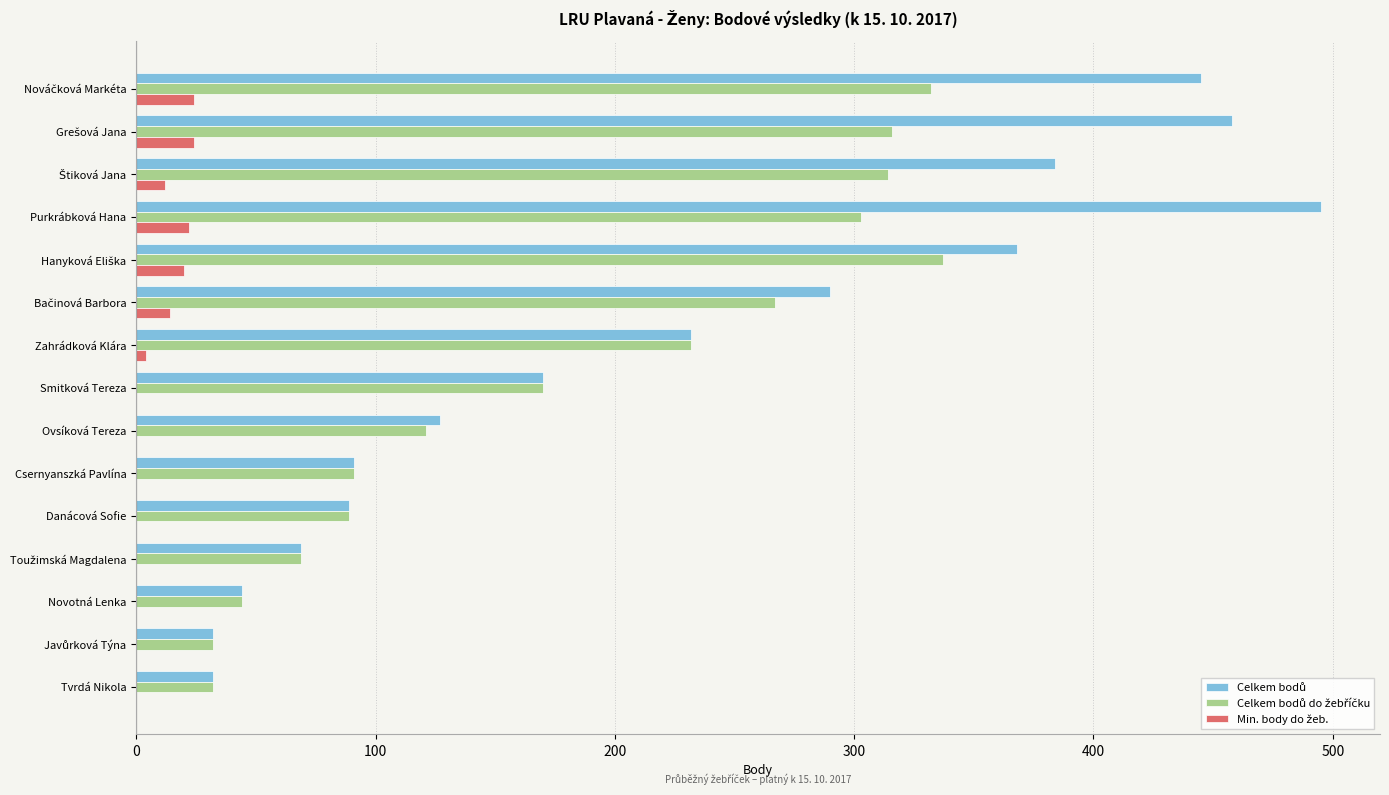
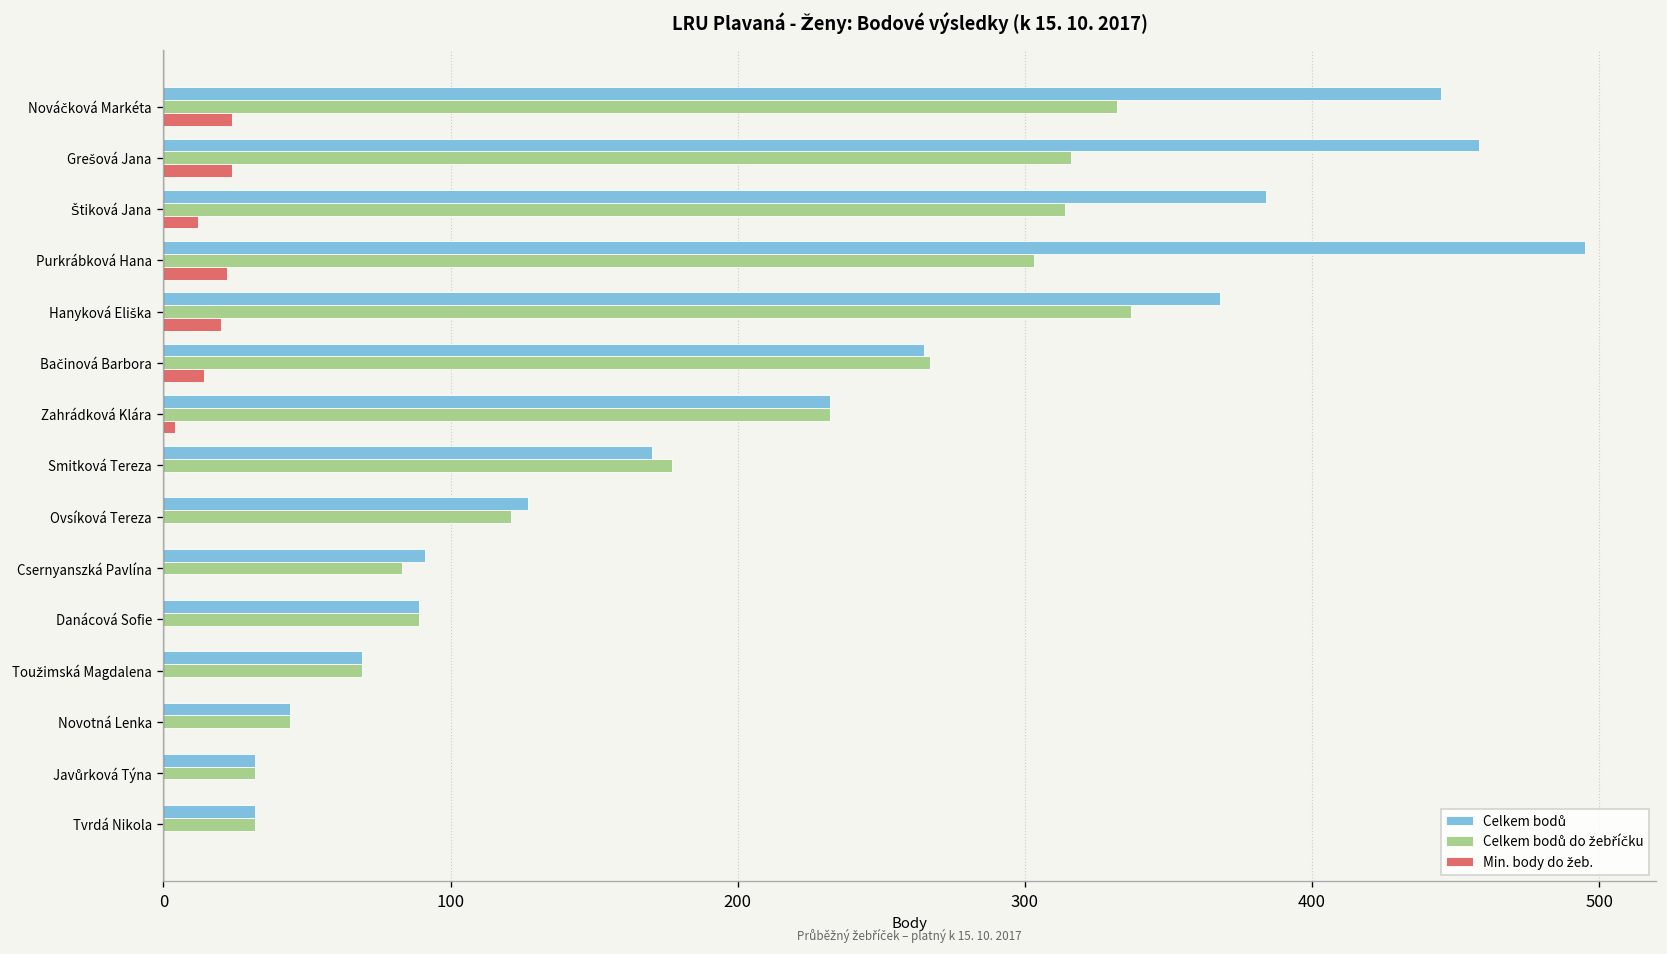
  {
    "Celkem bodů": {
      "Nováčková Markéta": 445,
      "Grešová Jana": 458,
      "Štiková Jana": 384,
      "Purkrábková Hana": 495,
      "Hanyková Eliška": 368,
-     "Bačinová Barbora": 290,
+     "Bačinová Barbora": 265,
      "Zahrádková Klára": 232,
      "Smitková Tereza": 170,
      "Ovsíková Tereza": 127,
      "Csernyanszká Pavlína": 91,
      "Danácová Sofie": 89,
      "Toužimská Magdalena": 69,
      "Novotná Lenka": 44,
      "Javůrková Týna": 32,
      "Tvrdá Nikola": 32
    },
    "Celkem bodů do žebříčku": {
      "Nováčková Markéta": 332,
      "Grešová Jana": 316,
      "Štiková Jana": 314,
      "Purkrábková Hana": 303,
      "Hanyková Eliška": 337,
      "Bačinová Barbora": 267,
      "Zahrádková Klára": 232,
-     "Smitková Tereza": 170,
+     "Smitková Tereza": 177,
      "Ovsíková Tereza": 121,
-     "Csernyanszká Pavlína": 91,
+     "Csernyanszká Pavlína": 83,
      "Danácová Sofie": 89,
      "Toužimská Magdalena": 69,
      "Novotná Lenka": 44,
      "Javůrková Týna": 32,
      "Tvrdá Nikola": 32
    },
    "Min. body do žeb.": {
      "Nováčková Markéta": 24,
      "Grešová Jana": 24,
      "Štiková Jana": 12,
      "Purkrábková Hana": 22,
      "Hanyková Eliška": 20,
      "Bačinová Barbora": 14,
      "Zahrádková Klára": 4,
      "Smitková Tereza": 0,
      "Ovsíková Tereza": 0,
      "Csernyanszká Pavlína": 0,
      "Danácová Sofie": 0,
      "Toužimská Magdalena": 0,
      "Novotná Lenka": 0,
      "Javůrková Týna": 0,
      "Tvrdá Nikola": 0
    }
  }
